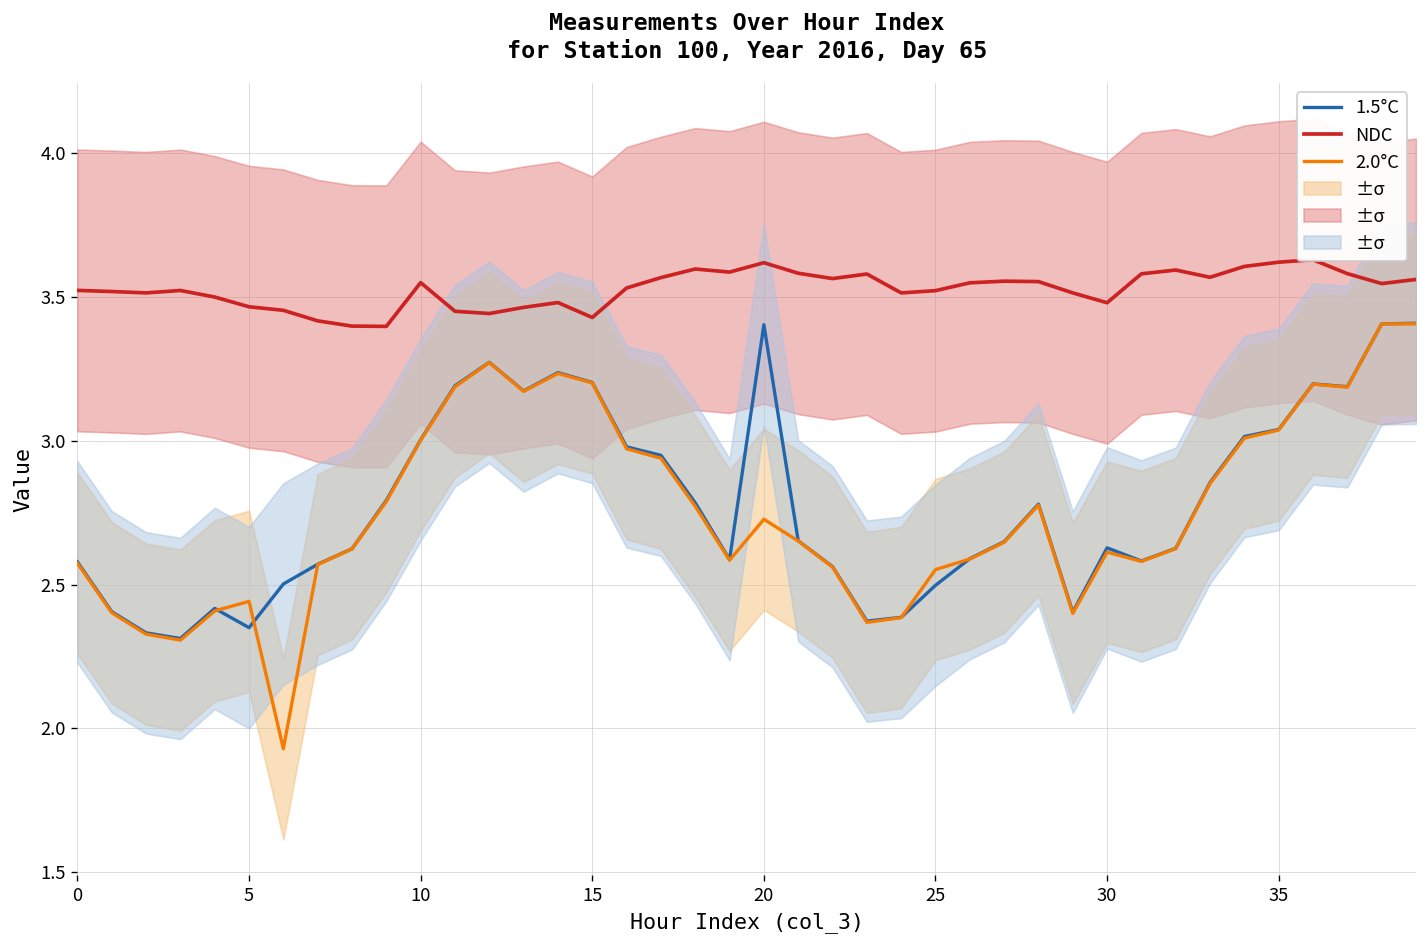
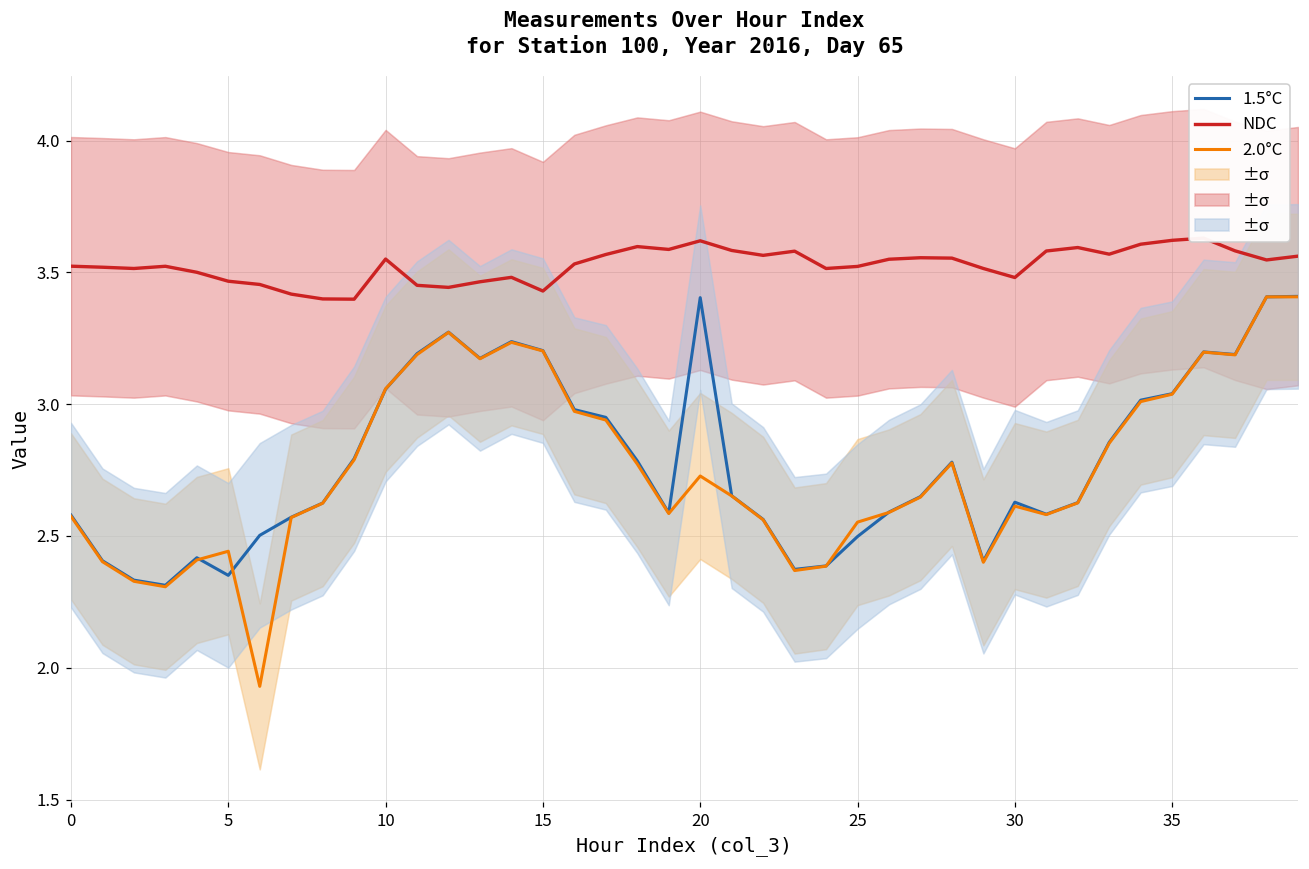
  {
    "1.5°C": {
      "5": 2.35,
-     "10": 3.00,
+     "10": 3.06,
      "20": 3.40,
      "25": 2.50,
      "30": 2.63
    },
    "2.0°C": {
      "5": 2.44,
-     "10": 3.00,
+     "10": 3.06,
      "20": 2.73,
      "25": 2.55,
      "30": 2.61
    },
    "NDC": {
      "0": 3.52,
      "5": 3.47,
      "10": 3.55,
      "15": 3.43,
      "20": 3.62,
      "25": 3.52,
      "30": 3.48,
      "35": 3.62
    }
  }
